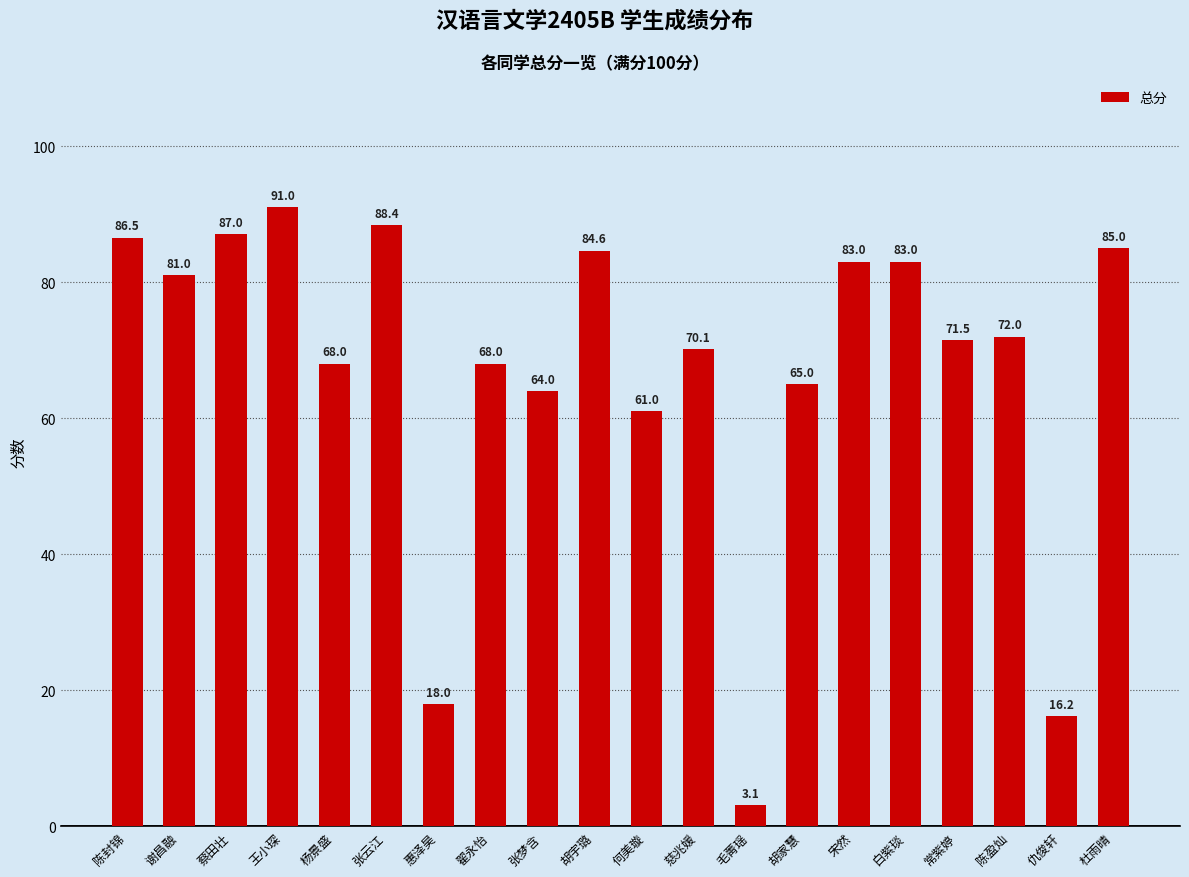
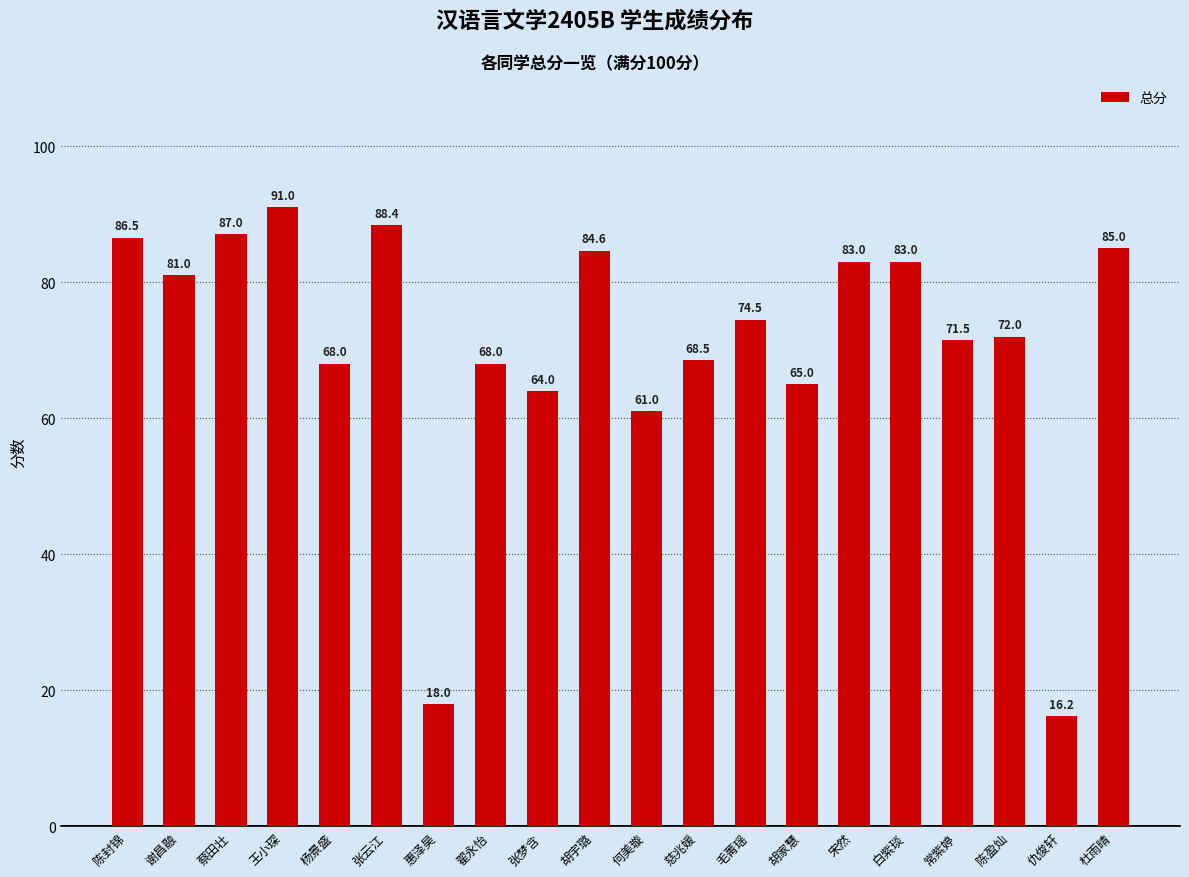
  {
    "陈封锦": 86.5,
    "谢昌融": 81.0,
    "蔡田壮": 87.0,
    "王小琛": 91.0,
    "杨景盛": 68.0,
    "张云江": 88.4,
    "惠泽昊": 18.0,
    "翟永怡": 68.0,
    "张梦含": 64.0,
    "胡宇璐": 84.6,
    "何美璇": 61.0,
-   "慈兆媛": 70.1,
-   "毛菁瑶": 3.1,
+   "慈兆媛": 68.5,
+   "毛菁瑶": 74.5,
    "胡家慧": 65.0,
    "宋然": 83.0,
    "白紫琰": 83.0,
    "常紫婷": 71.5,
    "陈盈灿": 72.0,
    "仇俊轩": 16.2,
    "杜雨晴": 85.0
  }
